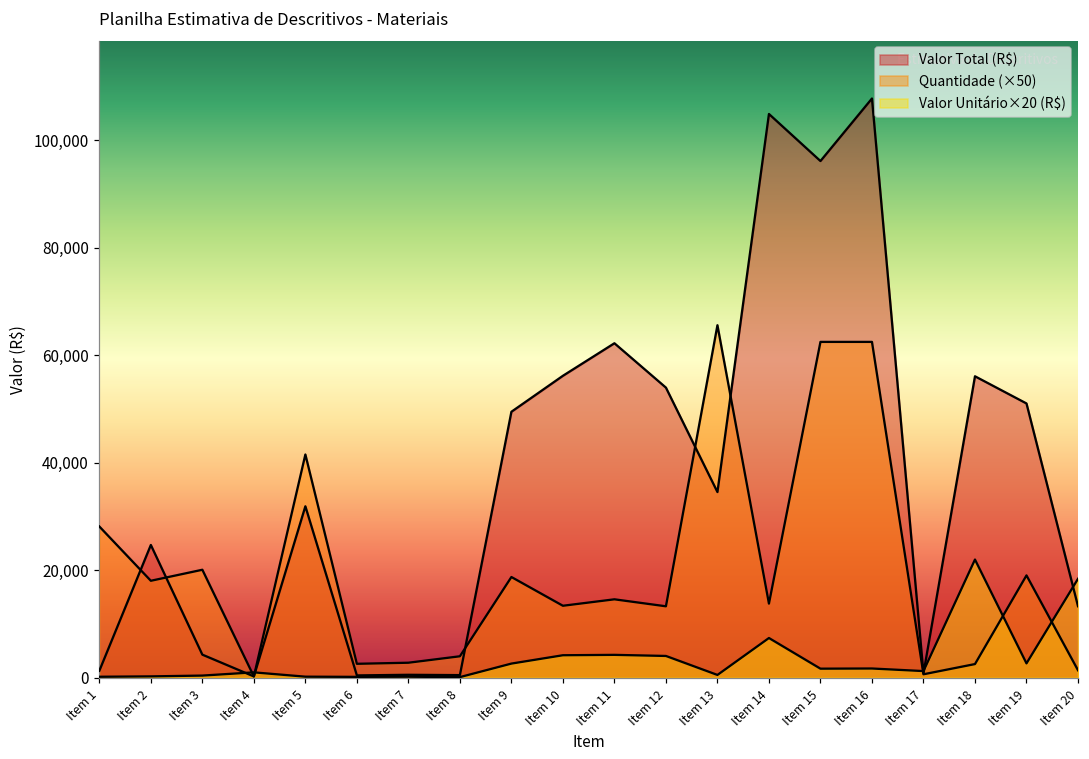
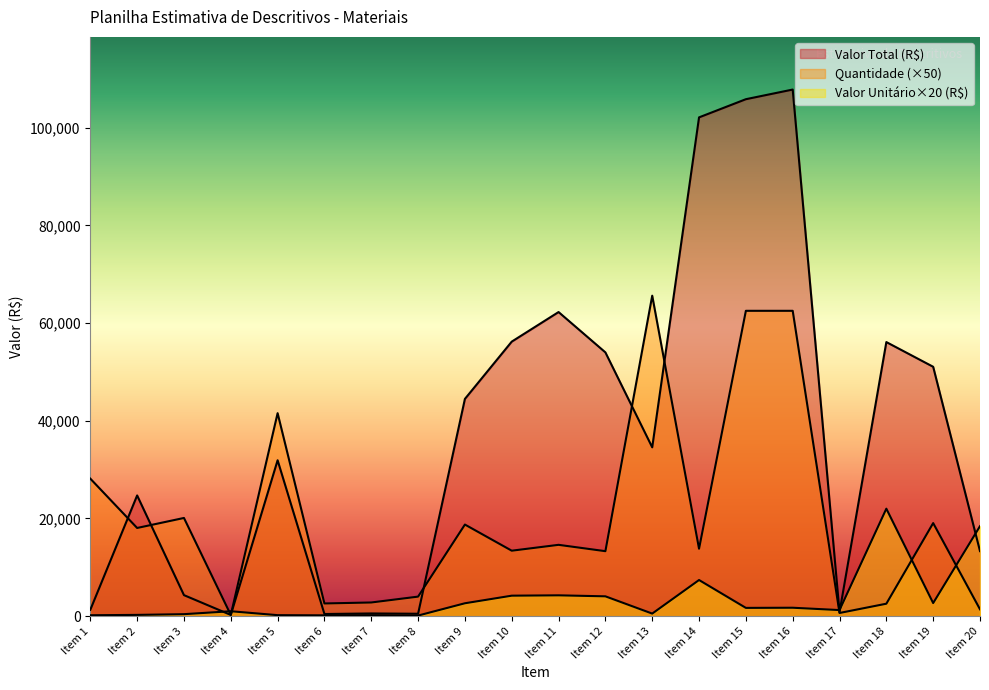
  {
    "Valor Total (R$)": {
      "Item 1": "1,000",
      "Item 2": "25,000",
      "Item 3": "4,000",
      "Item 5": "32,000",
-     "Item 9": "49,000",
+     "Item 9": "44,000",
      "Item 10": "56,000",
      "Item 11": "62,000",
      "Item 12": "54,000",
      "Item 13": "35,000",
-     "Item 14": "105,000",
-     "Item 15": "96,000",
+     "Item 14": "102,000",
+     "Item 15": "106,000",
      "Item 16": "108,000",
      "Item 18": "56,000",
      "Item 19": "51,000",
      "Item 20": "13,000"
    }
  }
